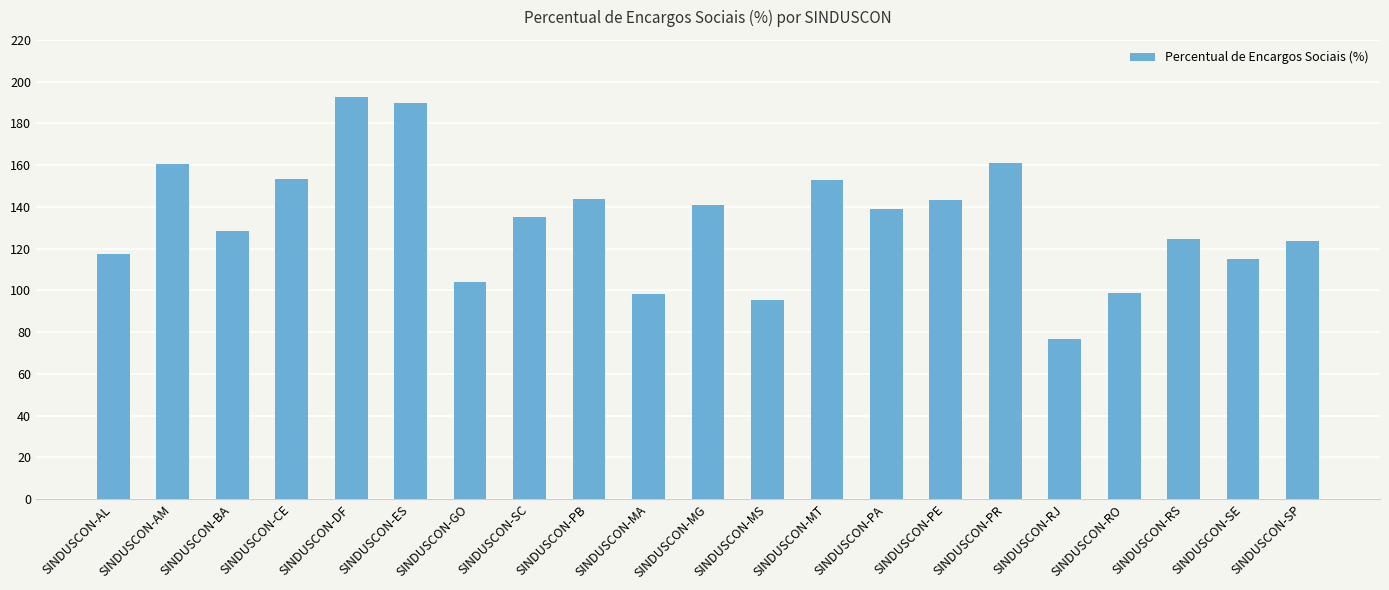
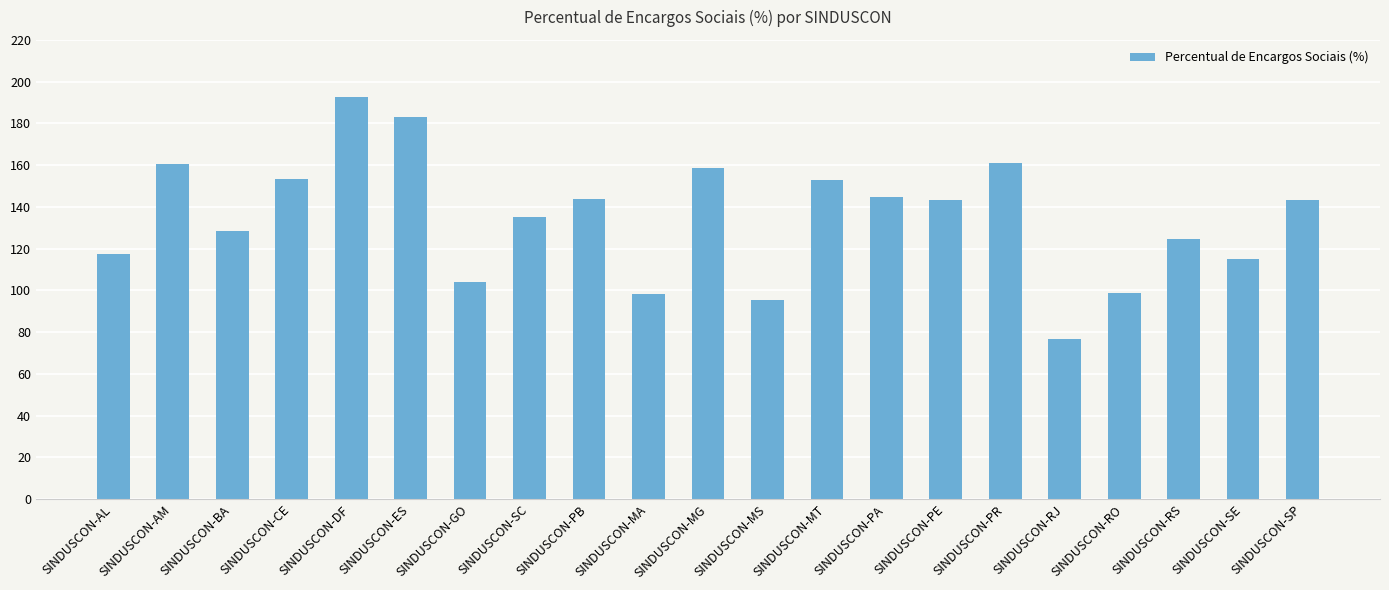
  {
    "SINDUSCON-AL": 117,
    "SINDUSCON-AM": 160,
    "SINDUSCON-BA": 128,
    "SINDUSCON-CE": 154,
    "SINDUSCON-DF": 193,
-   "SINDUSCON-ES": 190,
+   "SINDUSCON-ES": 183,
    "SINDUSCON-GO": 104,
    "SINDUSCON-SC": 135,
    "SINDUSCON-PB": 144,
    "SINDUSCON-MA": 98,
-   "SINDUSCON-MG": 141,
+   "SINDUSCON-MG": 159,
    "SINDUSCON-MS": 95,
    "SINDUSCON-MT": 153,
-   "SINDUSCON-PA": 139,
+   "SINDUSCON-PA": 145,
    "SINDUSCON-PE": 143,
    "SINDUSCON-PR": 161,
    "SINDUSCON-RJ": 77,
    "SINDUSCON-RO": 99,
    "SINDUSCON-RS": 125,
    "SINDUSCON-SE": 115,
-   "SINDUSCON-SP": 124
+   "SINDUSCON-SP": 143
  }
